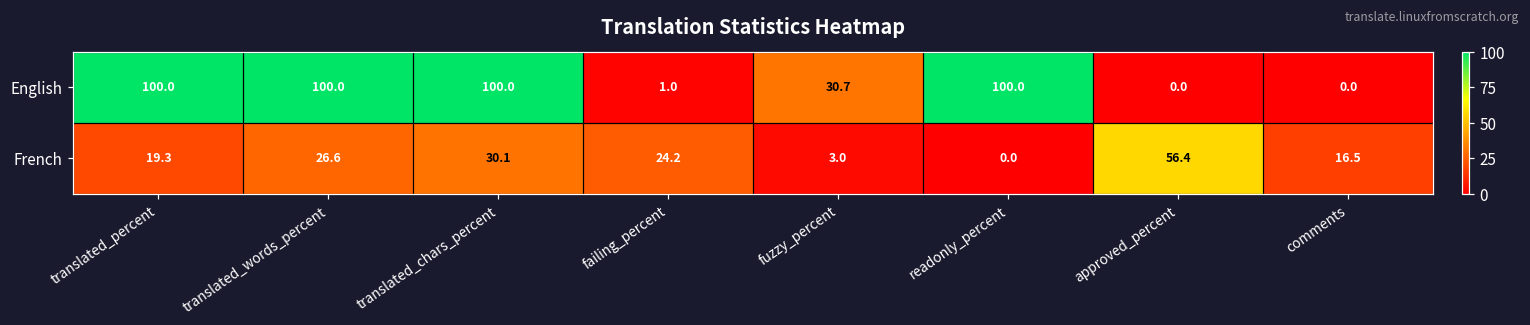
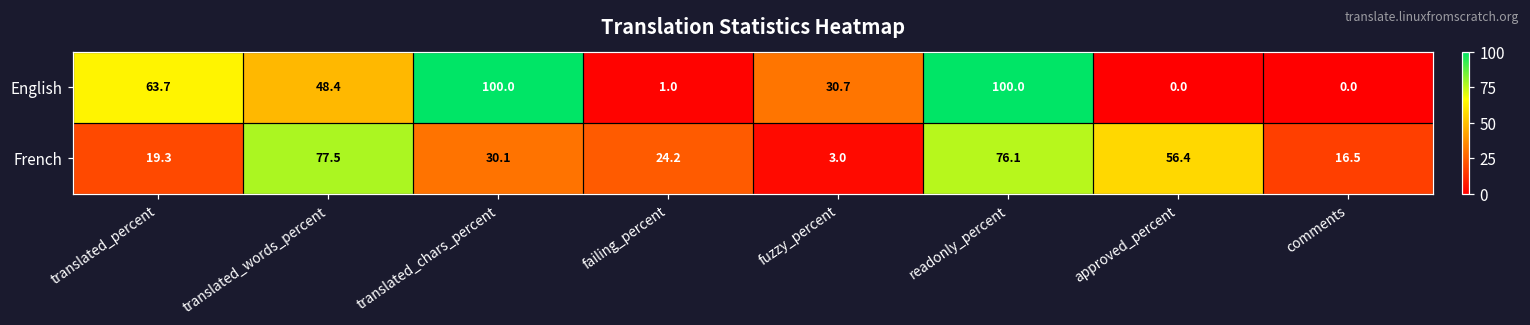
  {
    "English": {
-     "translated_percent": 100.0,
-     "translated_words_percent": 100.0,
+     "translated_percent": 63.7,
+     "translated_words_percent": 48.4,
      "translated_chars_percent": 100.0,
      "failing_percent": 1.0,
      "fuzzy_percent": 30.7,
      "readonly_percent": 100.0,
      "approved_percent": 0.0,
      "comments": 0.0
    },
    "French": {
      "translated_percent": 19.3,
-     "translated_words_percent": 26.6,
+     "translated_words_percent": 77.5,
      "translated_chars_percent": 30.1,
      "failing_percent": 24.2,
      "fuzzy_percent": 3.0,
-     "readonly_percent": 0.0,
+     "readonly_percent": 76.1,
      "approved_percent": 56.4,
      "comments": 16.5
    }
  }
